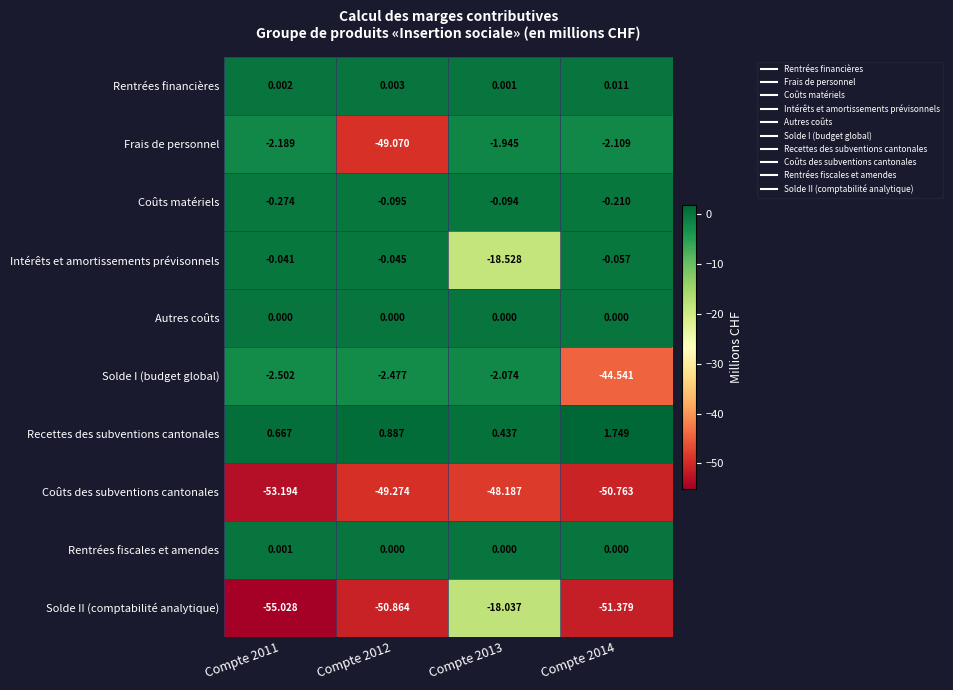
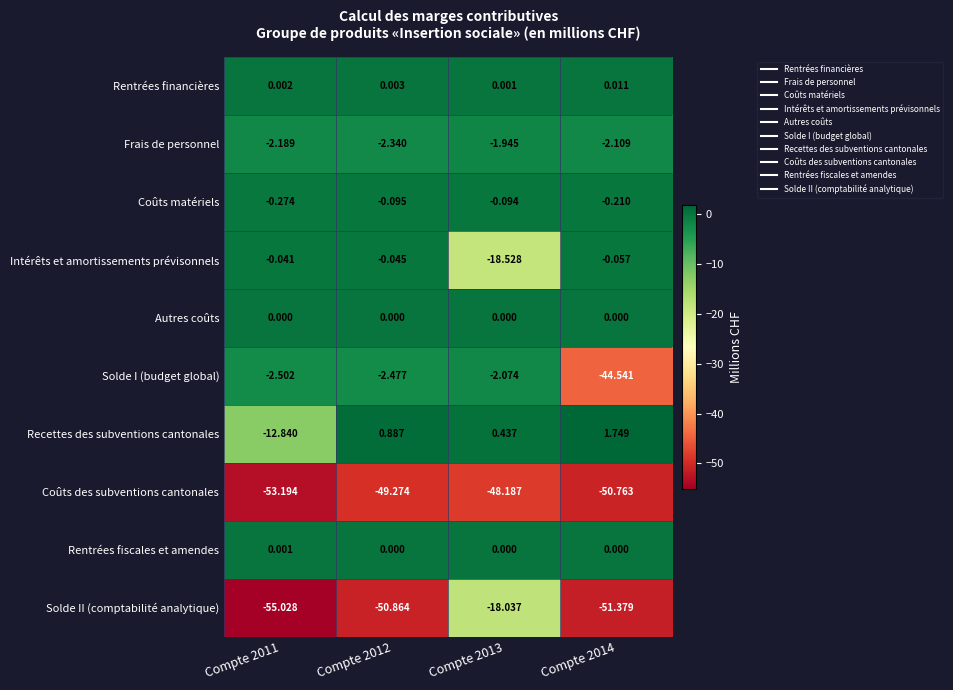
  {
    "Rentrées financières": {
      "Compte 2011": 0.002,
      "Compte 2012": 0.003,
      "Compte 2013": 0.001,
      "Compte 2014": 0.011
    },
    "Frais de personnel": {
      "Compte 2011": -2.189,
-     "Compte 2012": -49.070,
+     "Compte 2012": -2.340,
      "Compte 2013": -1.945,
      "Compte 2014": -2.109
    },
    "Coûts matériels": {
      "Compte 2011": -0.274,
      "Compte 2012": -0.095,
      "Compte 2013": -0.094,
      "Compte 2014": -0.210
    },
    "Intérêts et amortissements prévisonnels": {
      "Compte 2011": -0.041,
      "Compte 2012": -0.045,
      "Compte 2013": -18.528,
      "Compte 2014": -0.057
    },
    "Autres coûts": {
      "Compte 2011": 0.000,
      "Compte 2012": 0.000,
      "Compte 2013": 0.000,
      "Compte 2014": 0.000
    },
    "Solde I (budget global)": {
      "Compte 2011": -2.502,
      "Compte 2012": -2.477,
      "Compte 2013": -2.074,
      "Compte 2014": -44.541
    },
    "Recettes des subventions cantonales": {
-     "Compte 2011": 0.667,
+     "Compte 2011": -12.840,
      "Compte 2012": 0.887,
      "Compte 2013": 0.437,
      "Compte 2014": 1.749
    },
    "Coûts des subventions cantonales": {
      "Compte 2011": -53.194,
      "Compte 2012": -49.274,
      "Compte 2013": -48.187,
      "Compte 2014": -50.763
    },
    "Rentrées fiscales et amendes": {
      "Compte 2011": 0.001,
      "Compte 2012": 0.000,
      "Compte 2013": 0.000,
      "Compte 2014": 0.000
    },
    "Solde II (comptabilité analytique)": {
      "Compte 2011": -55.028,
      "Compte 2012": -50.864,
      "Compte 2013": -18.037,
      "Compte 2014": -51.379
    }
  }
